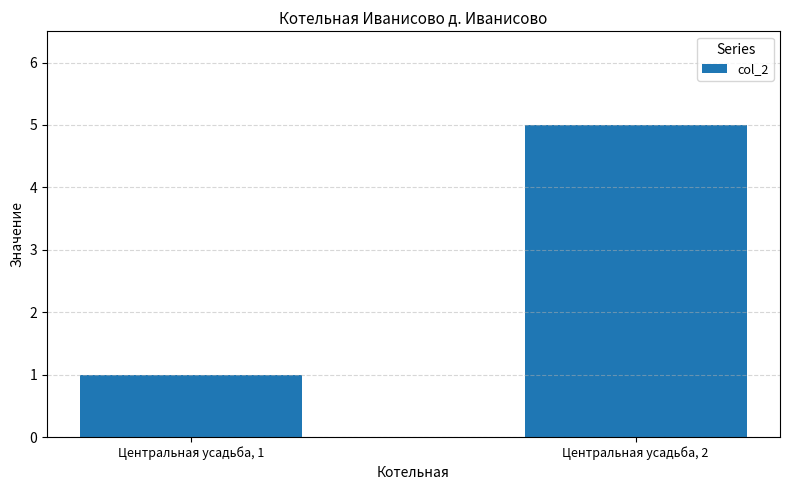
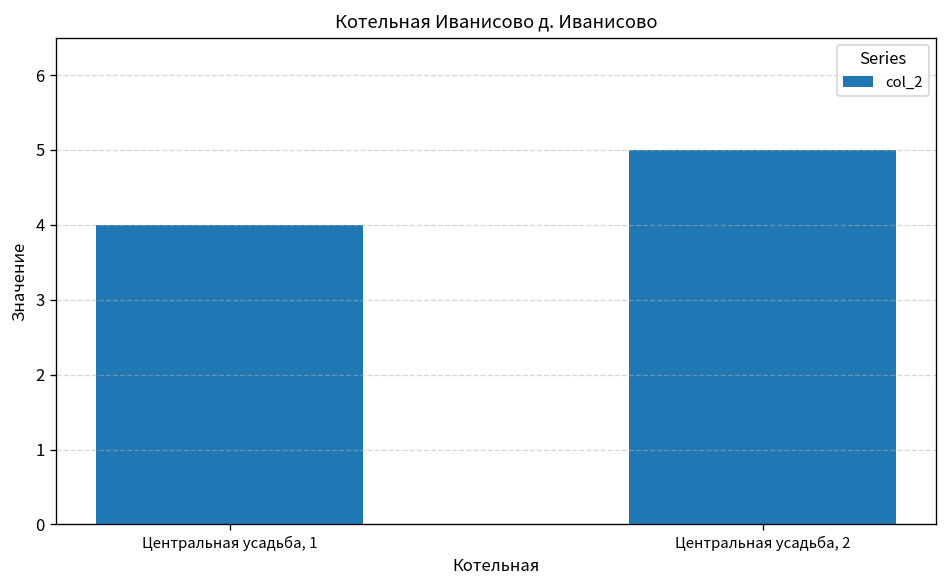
  {
-   "Центральная усадьба, 1": 1,
+   "Центральная усадьба, 1": 4,
    "Центральная усадьба, 2": 5
  }
